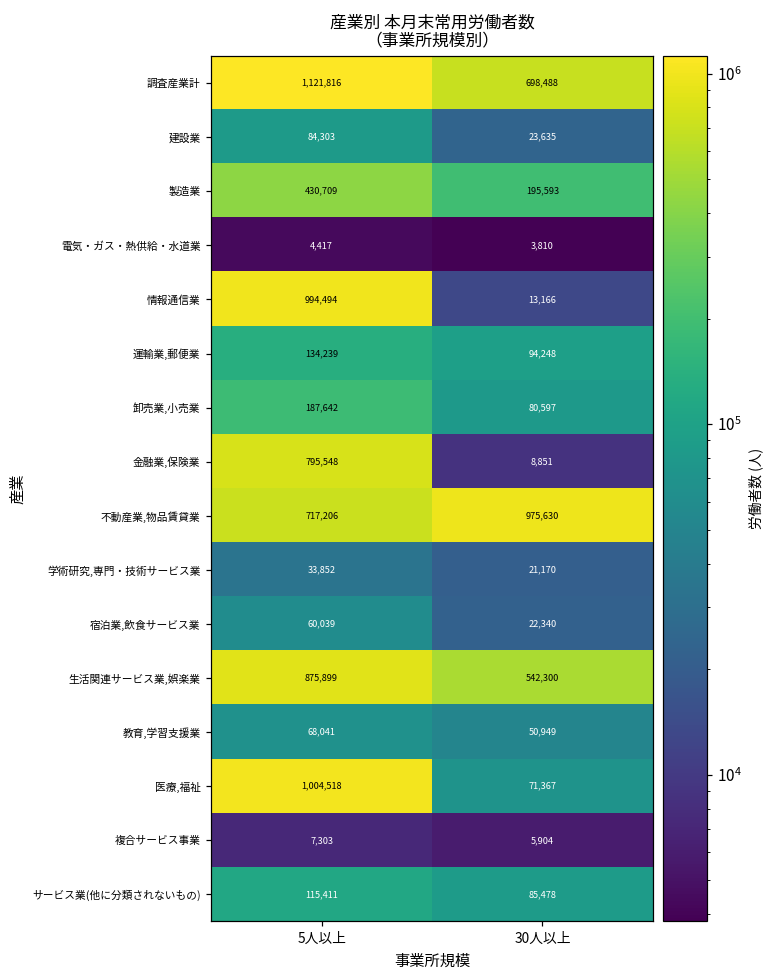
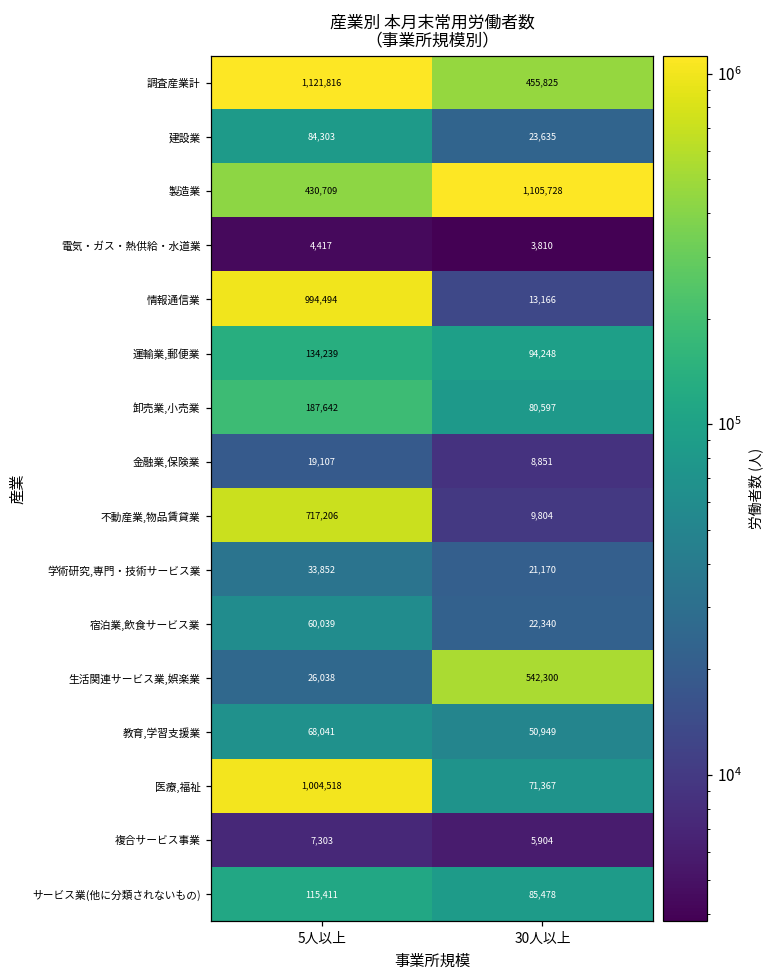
  {
    "調査産業計": {
      "5人以上": "1,121,816",
-     "30人以上": "698,488"
+     "30人以上": "455,825"
    },
    "建設業": {
      "5人以上": "84,303",
      "30人以上": "23,635"
    },
    "製造業": {
      "5人以上": "430,709",
-     "30人以上": "195,593"
+     "30人以上": "1,105,728"
    },
    "電気・ガス・熱供給・水道業": {
      "5人以上": "4,417",
      "30人以上": "3,810"
    },
    "情報通信業": {
      "5人以上": "994,494",
      "30人以上": "13,166"
    },
    "運輸業,郵便業": {
      "5人以上": "134,239",
      "30人以上": "94,248"
    },
    "卸売業,小売業": {
      "5人以上": "187,642",
      "30人以上": "80,597"
    },
    "金融業,保険業": {
-     "5人以上": "795,548",
+     "5人以上": "19,107",
      "30人以上": "8,851"
    },
    "不動産業,物品賃貸業": {
      "5人以上": "717,206",
-     "30人以上": "975,630"
+     "30人以上": "9,804"
    },
    "学術研究,専門・技術サービス業": {
      "5人以上": "33,852",
      "30人以上": "21,170"
    },
    "宿泊業,飲食サービス業": {
      "5人以上": "60,039",
      "30人以上": "22,340"
    },
    "生活関連サービス業,娯楽業": {
-     "5人以上": "875,899",
+     "5人以上": "26,038",
      "30人以上": "542,300"
    },
    "教育,学習支援業": {
      "5人以上": "68,041",
      "30人以上": "50,949"
    },
    "医療,福祉": {
      "5人以上": "1,004,518",
      "30人以上": "71,367"
    },
    "複合サービス事業": {
      "5人以上": "7,303",
      "30人以上": "5,904"
    },
    "サービス業(他に分類されないもの)": {
      "5人以上": "115,411",
      "30人以上": "85,478"
    }
  }
